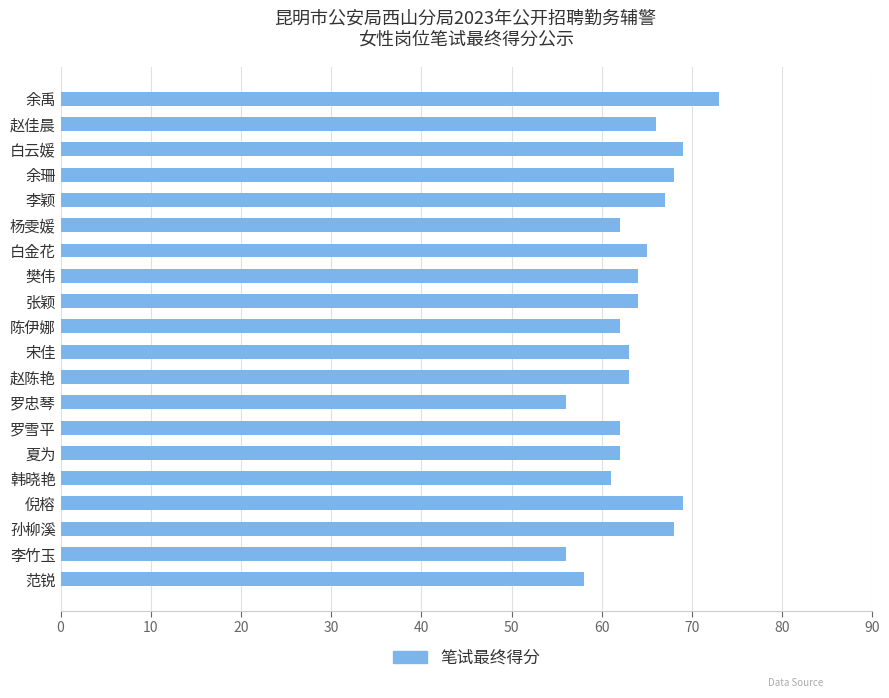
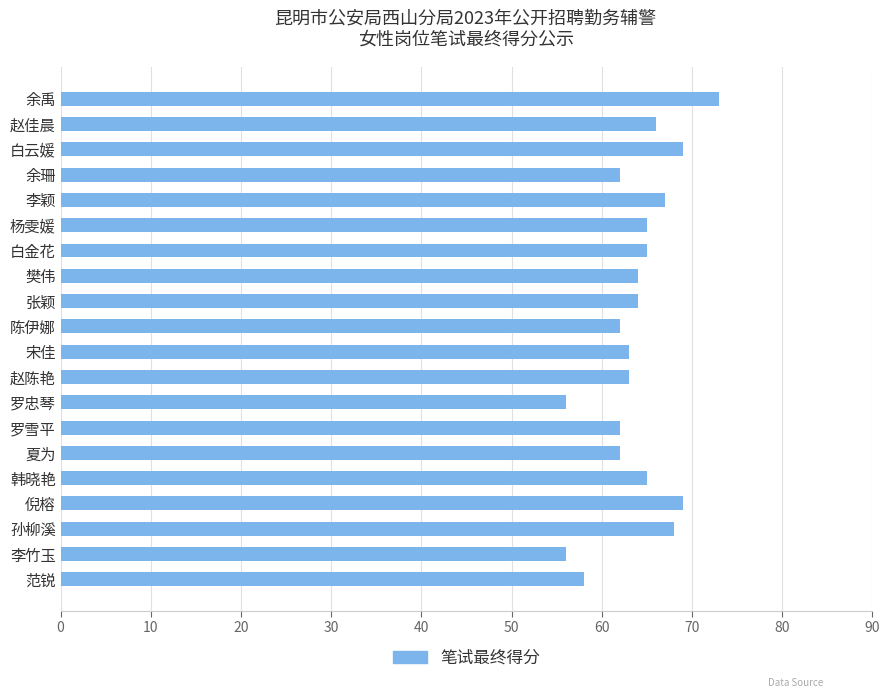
  {
    "余禹": 73,
    "赵佳晨": 66,
    "白云媛": 69,
-   "余珊": 68,
+   "余珊": 62,
    "李颖": 67,
-   "杨雯媛": 62,
+   "杨雯媛": 65,
    "白金花": 65,
    "樊伟": 64,
    "张颖": 64,
    "陈伊娜": 62,
    "宋佳": 63,
    "赵陈艳": 63,
    "罗忠琴": 56,
    "罗雪平": 62,
    "夏为": 62,
-   "韩晓艳": 61,
+   "韩晓艳": 65,
    "倪榕": 69,
    "孙柳溪": 68,
    "李竹玉": 56,
    "范锐": 58
  }
